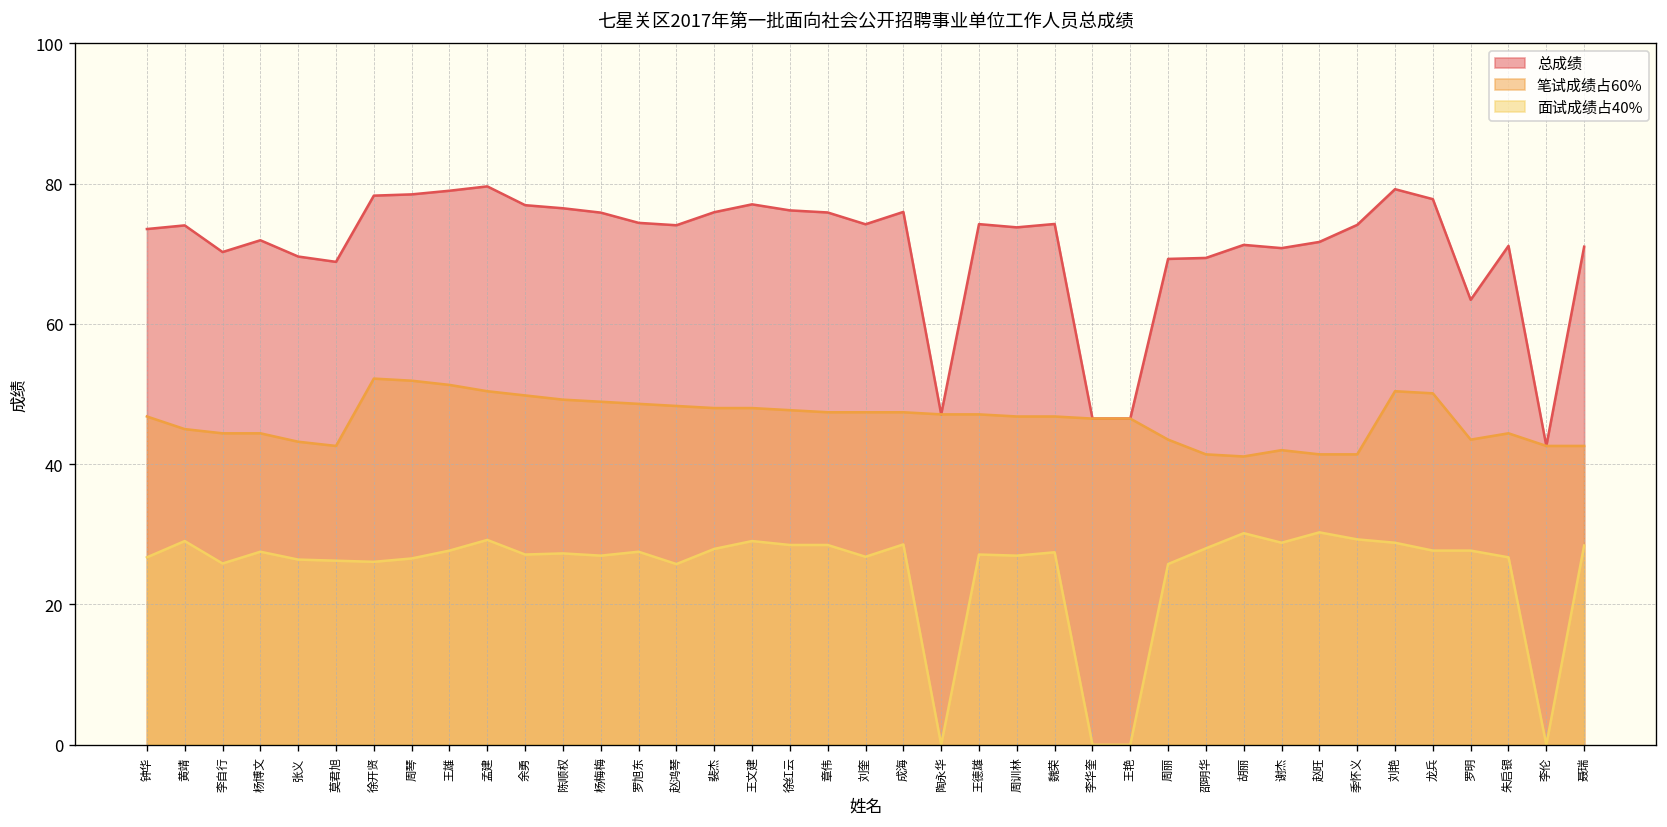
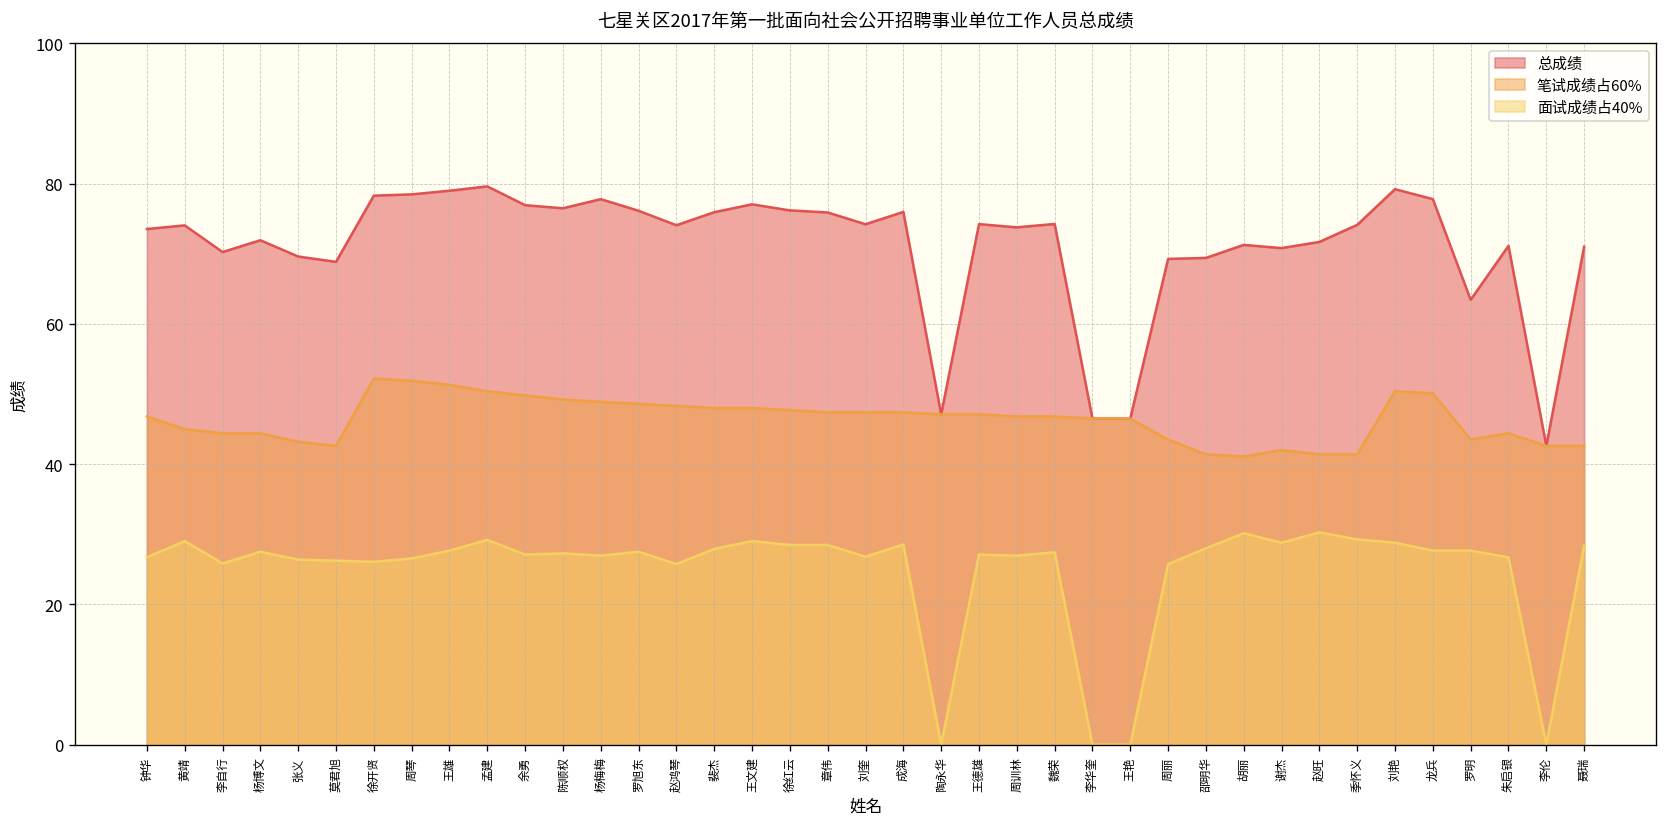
  {
    "总成绩": {
      "钟华": 74,
      "黄靖": 74,
      "李自行": 70,
      "杨博文": 72,
      "张义": 70,
      "莫君旭": 69,
      "徐开贤": 78,
      "周琴": 78,
      "王雄": 79,
      "孟建": 80,
      "余勇": 77,
      "陈顺权": 76,
-     "杨梅梅": 76,
-     "罗旭东": 74,
+     "杨梅梅": 78,
+     "罗旭东": 76,
      "赵鸿琴": 74,
      "裴杰": 76,
      "王文建": 77,
      "徐红云": 76,
      "章伟": 76,
      "刘奎": 74,
      "成海": 76,
      "王德雄": 74,
      "周训林": 74,
      "魏荣": 74,
      "周丽": 69,
      "邵明华": 69,
      "胡丽": 71,
      "谢杰": 71,
      "赵旺": 72,
      "季怀义": 74,
      "刘艳": 79,
      "龙兵": 78,
      "罗明": 63,
      "朱启银": 71,
      "聂瑞": 71
    }
  }
